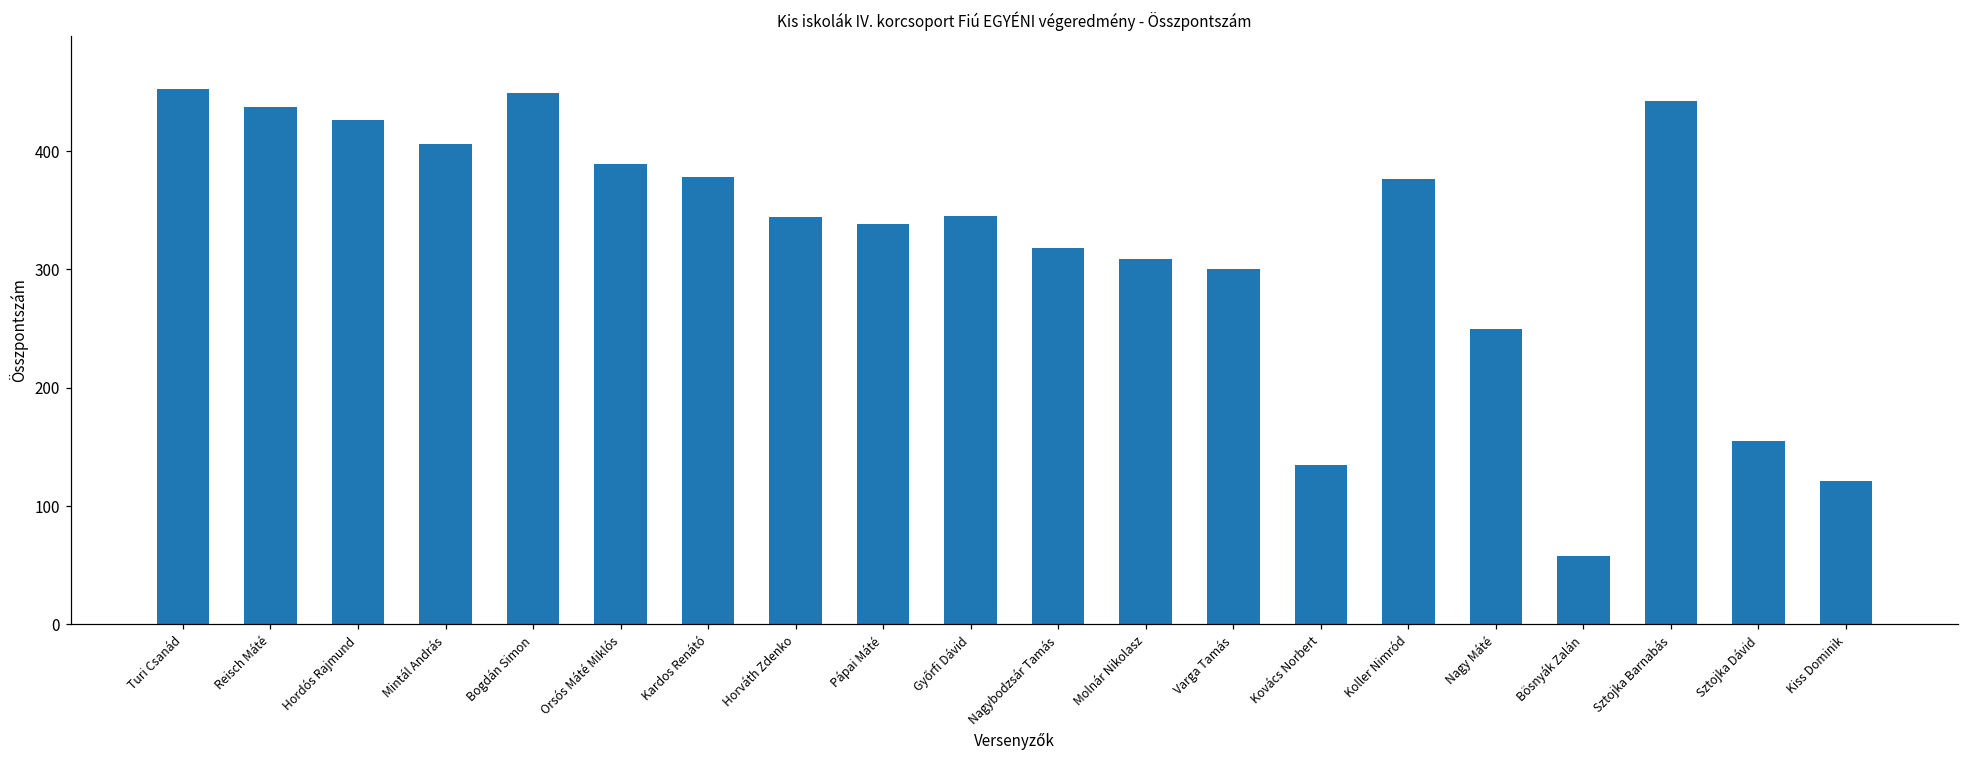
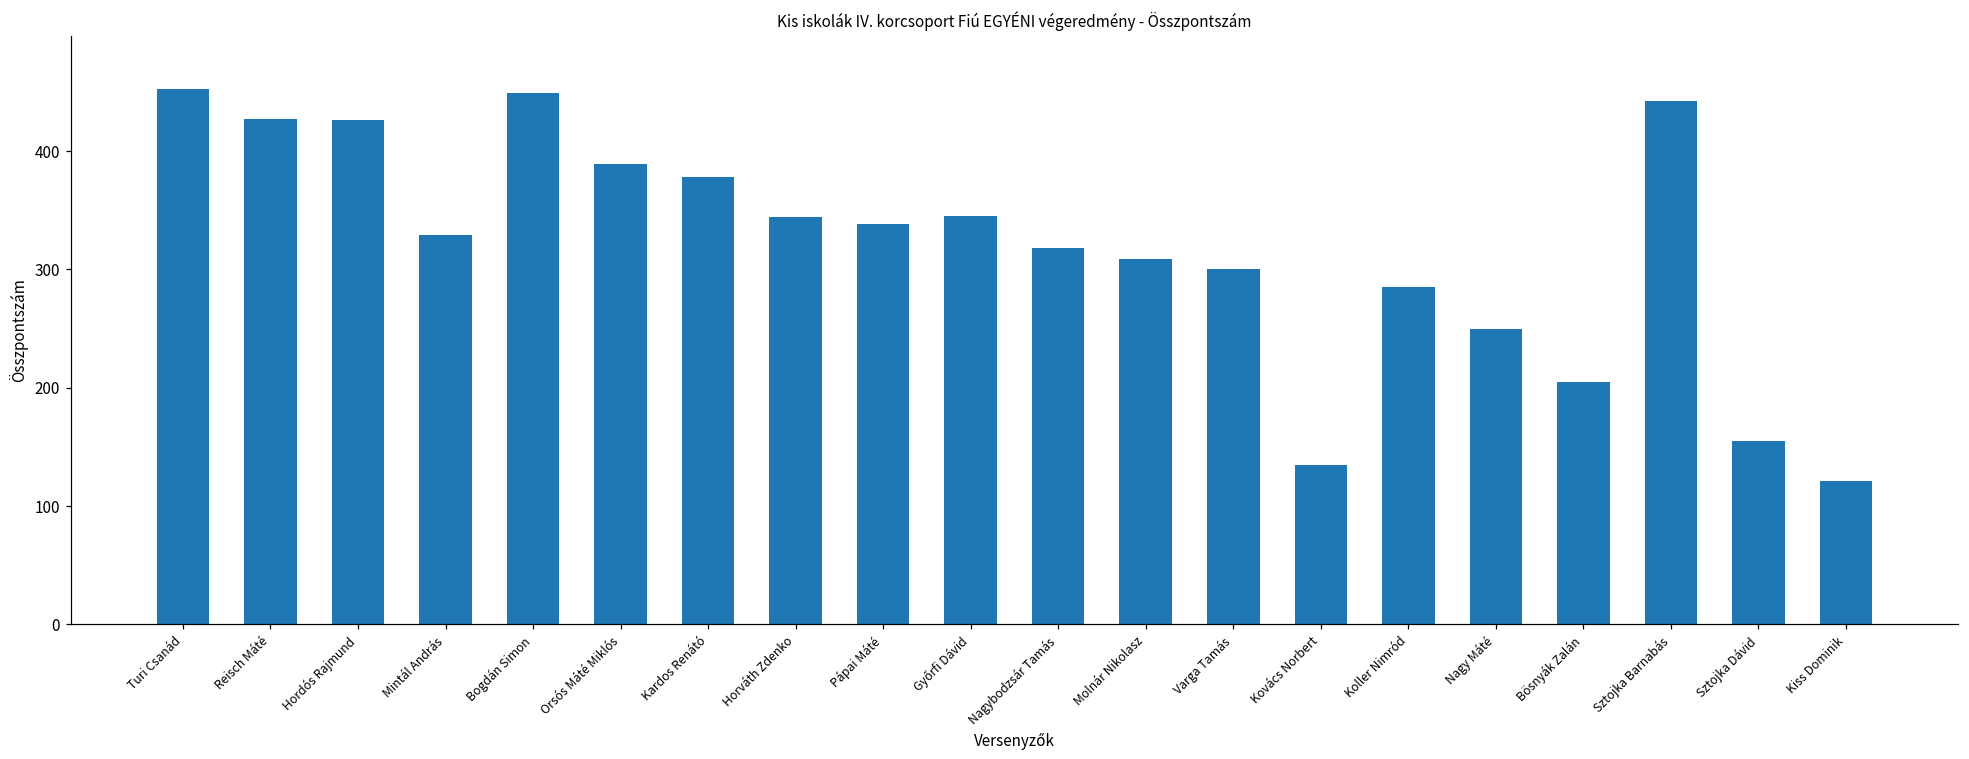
  {
    "Turi Csanád": 452,
-   "Reisch Máté": 437,
+   "Reisch Máté": 427,
    "Hordós Rajmund": 426,
-   "Mintál András": 406,
+   "Mintál András": 329,
    "Bogdán Simon": 449,
    "Orsós Máté Miklós": 389,
    "Kardos Renátó": 378,
    "Horváth Zdenko": 344,
    "Pápai Máté": 338,
    "Győrfi Dávid": 345,
    "Nagybodzsár Tamás": 318,
    "Molnár Nikolasz": 309,
    "Varga Tamás": 300,
    "Kovács Norbert": 135,
-   "Koller Nimród": 376,
+   "Koller Nimród": 285,
    "Nagy Máté": 250,
-   "Bösnyák Zalán": 58,
+   "Bösnyák Zalán": 205,
    "Sztojka Barnabás": 442,
    "Sztojka Dávid": 155,
    "Kiss Dominik": 121
  }
